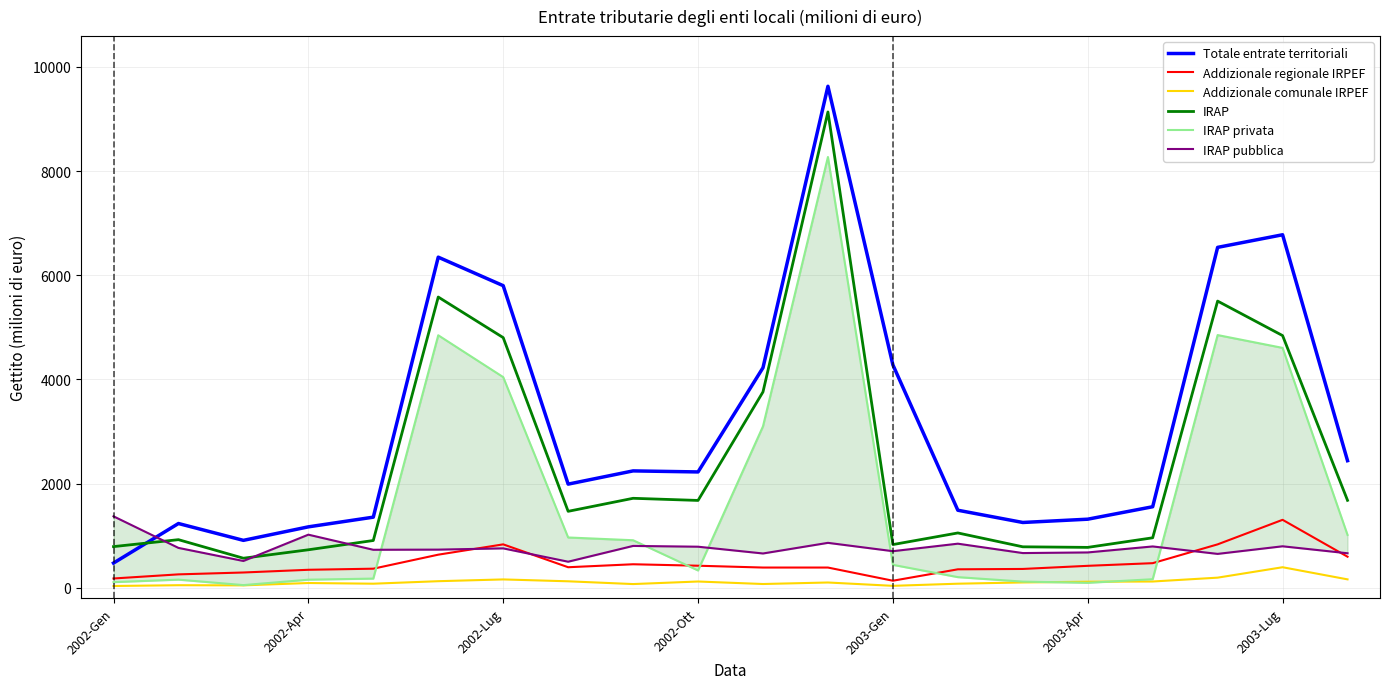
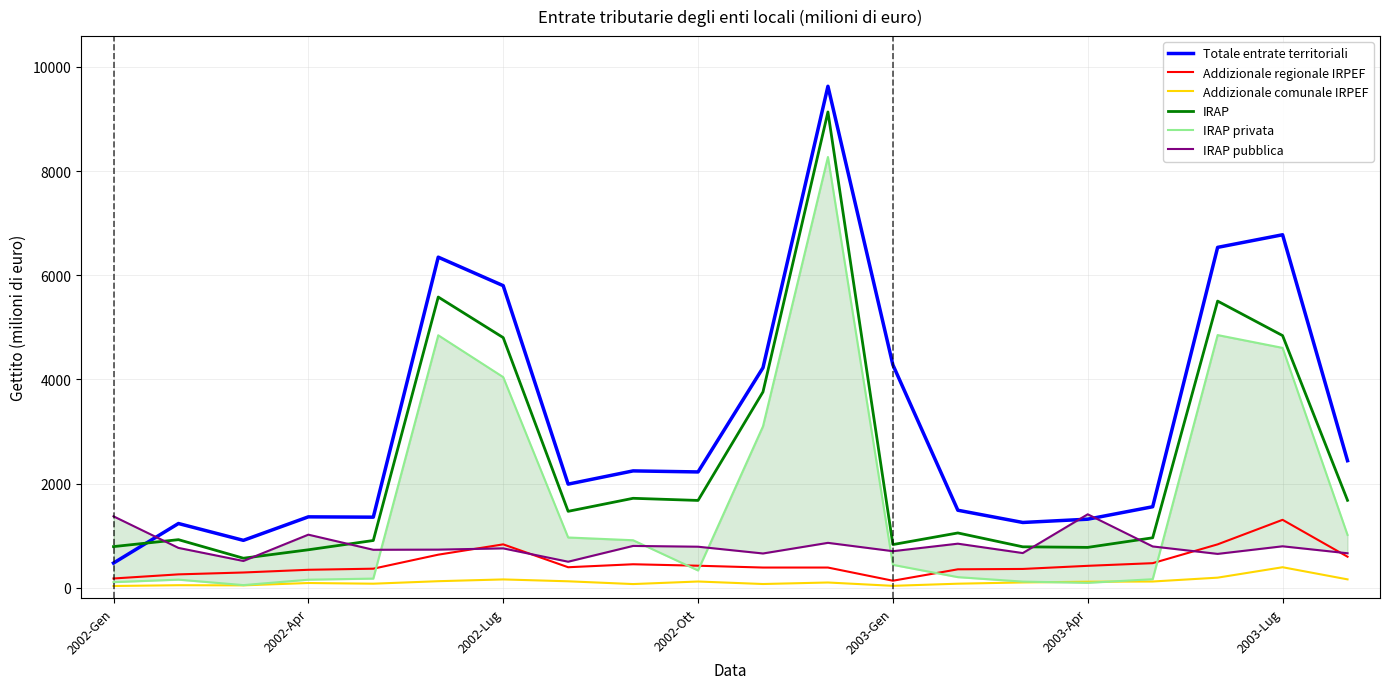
  {
    "Totale entrate territoriali": {
      "2002-Gen": 500,
-     "2002-Apr": 1200,
+     "2002-Apr": 1400,
      "2002-Lug": 5800,
      "2002-Ott": 2200,
      "2003-Gen": 4300,
      "2003-Apr": 1300,
      "2003-Lug": 6800
    },
    "Addizionale regionale IRPEF": {
      "2002-Gen": 200,
      "2002-Apr": 300,
      "2002-Lug": 800,
      "2002-Ott": 400,
      "2003-Gen": 100,
      "2003-Apr": 400,
      "2003-Lug": 1300
    },
    "Addizionale comunale IRPEF": {
      "2002-Gen": 0,
      "2002-Apr": 100,
      "2002-Lug": 200,
      "2002-Ott": 100,
      "2003-Gen": 0,
      "2003-Lug": 400
    },
    "IRAP privata": {
      "2002-Gen": 100,
      "2002-Apr": 200,
      "2002-Ott": 300,
      "2003-Gen": 400
    },
    "IRAP pubblica": {
      "2002-Lug": 800,
-     "2003-Apr": 700,
+     "2003-Apr": 1400,
      "2003-Lug": 800
    }
  }
